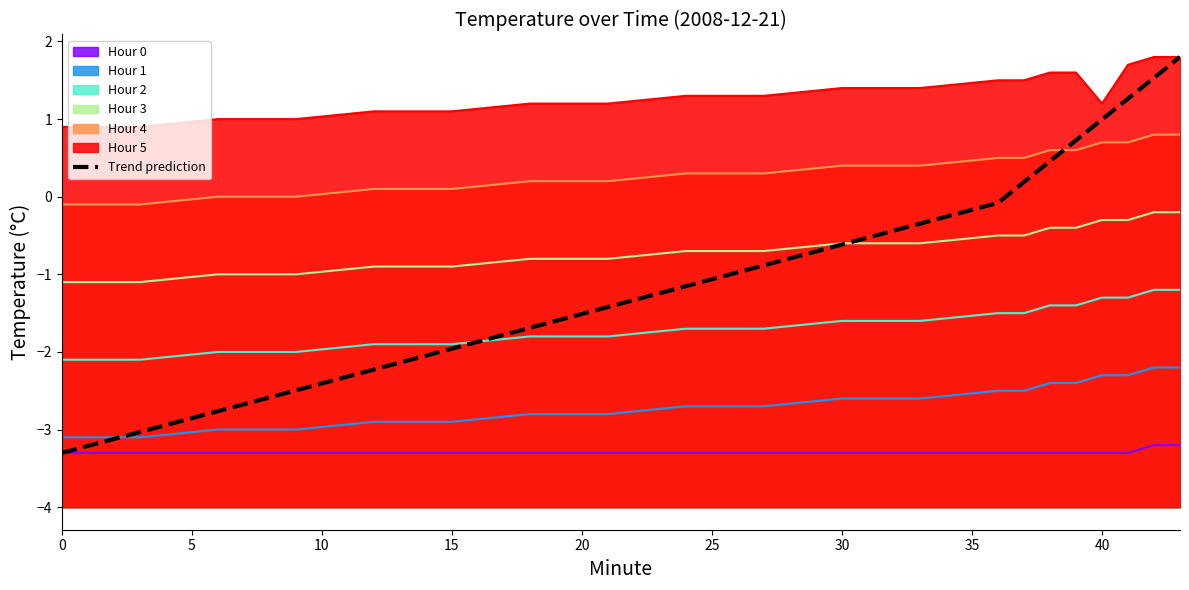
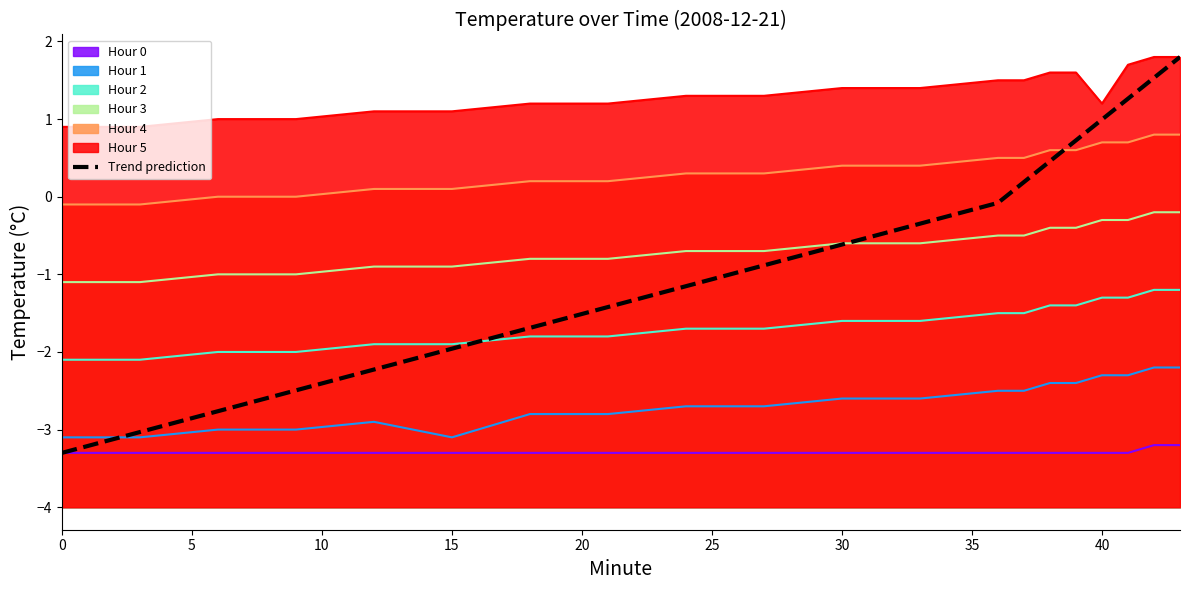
  {
    "Hour 0": {
      "15": -3.3,
      "30": -3.3,
      "40": -3.3
    },
    "Hour 1": {
      "0": -3.1,
-     "15": -2.9,
+     "15": -3.1,
      "30": -2.6,
      "40": -2.3
    },
    "Hour 2": {
      "0": -2.1,
      "15": -1.9,
      "30": -1.6,
      "40": -1.3
    },
    "Hour 3": {
      "0": -1.1,
      "15": -0.9,
      "40": -0.3
    },
    "Hour 4": {
      "0": -0.1,
      "15": 0.1,
      "30": 0.4,
      "40": 0.7
    },
    "Hour 5": {
      "0": 0.9,
      "15": 1.1,
      "30": 1.4,
      "40": 1.2
    },
    "Trend prediction": {
      "15": -2.0,
      "40": 1.0
    }
  }
